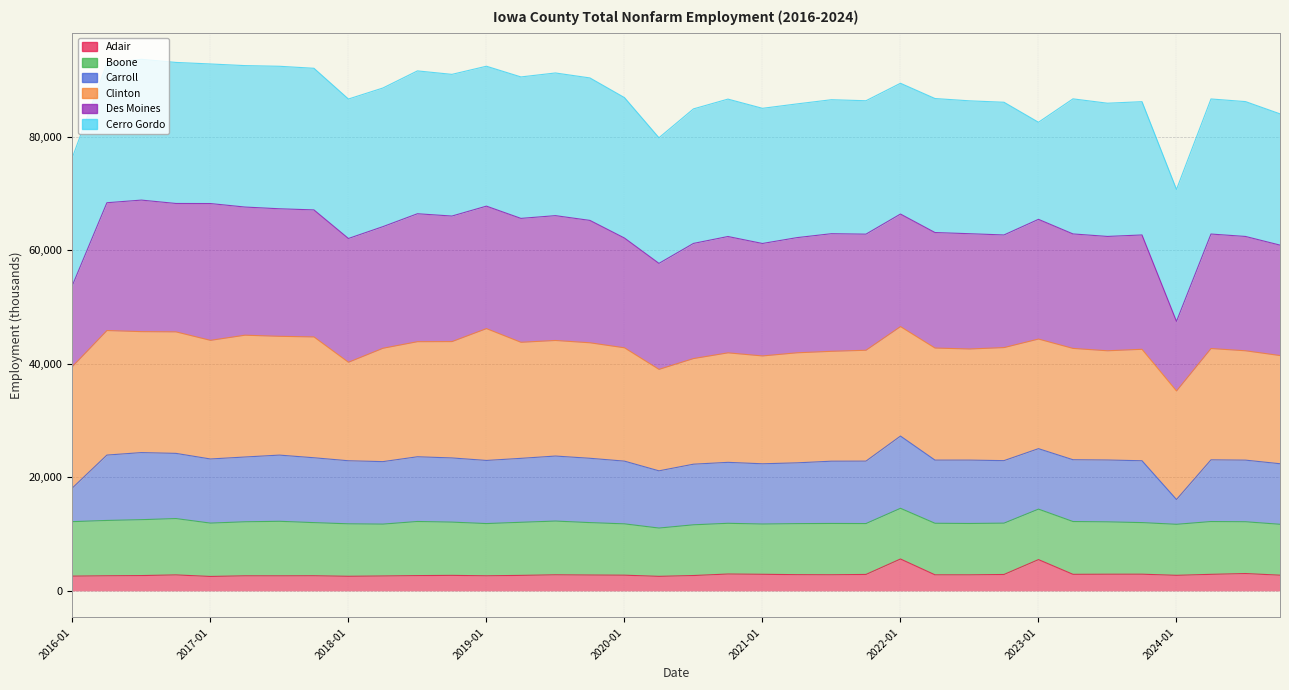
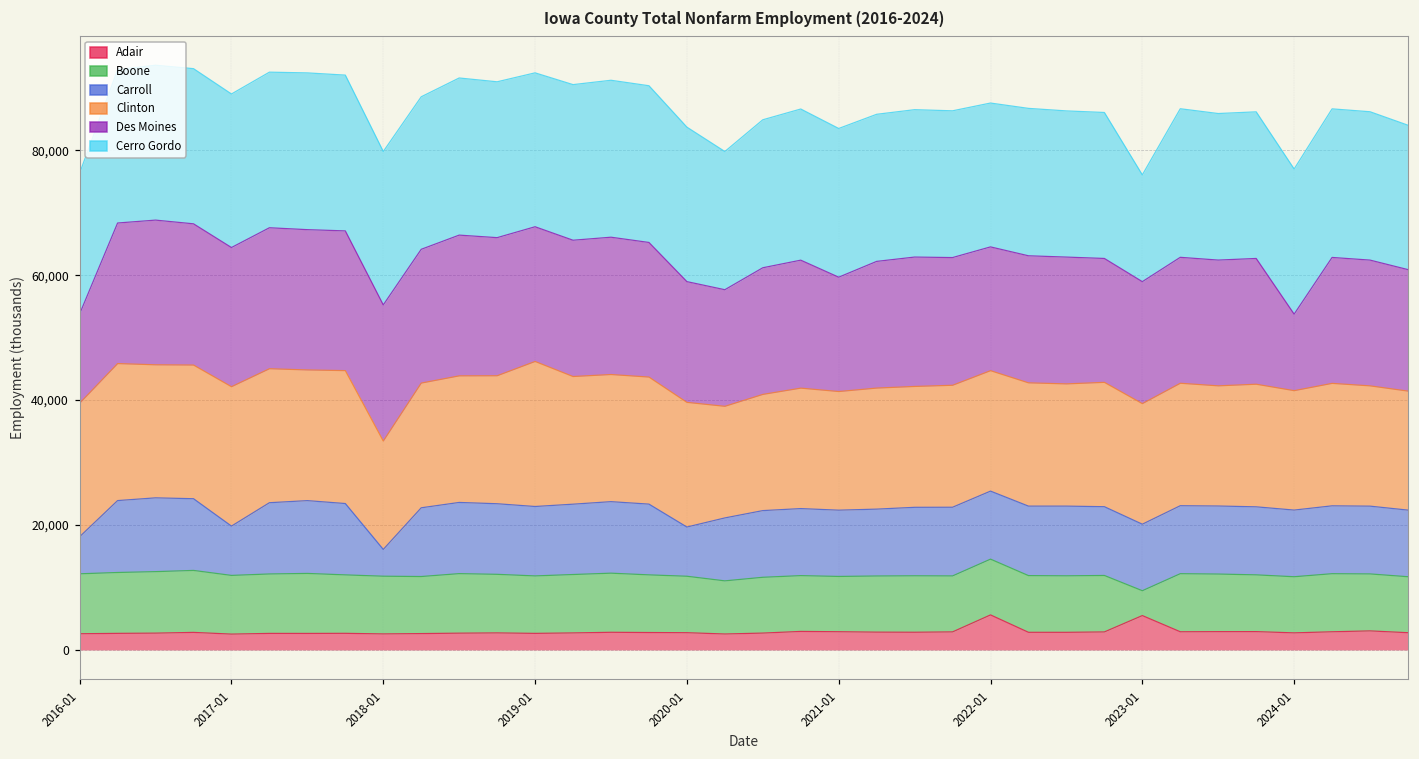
  {
    "Adair": {
      "2016-01": "3,000",
      "2017-01": "3,000",
      "2018-01": "3,000",
      "2019-01": "3,000",
      "2020-01": "3,000",
      "2021-01": "3,000",
      "2022-01": "6,000",
      "2023-01": "6,000",
      "2024-01": "3,000"
    },
    "Boone": {
      "2016-01": "10,000",
      "2017-01": "9,000",
      "2018-01": "9,000",
      "2019-01": "9,000",
      "2020-01": "9,000",
      "2021-01": "9,000",
      "2022-01": "9,000",
-     "2023-01": "9,000",
+     "2023-01": "4,000",
      "2024-01": "9,000"
    },
    "Carroll": {
      "2016-01": "6,000",
-     "2017-01": "11,000",
-     "2018-01": "11,000",
+     "2017-01": "8,000",
+     "2018-01": "4,000",
      "2019-01": "11,000",
-     "2020-01": "11,000",
+     "2020-01": "8,000",
      "2021-01": "11,000",
-     "2022-01": "13,000",
+     "2022-01": "11,000",
      "2023-01": "11,000",
-     "2024-01": "4,000"
+     "2024-01": "11,000"
    },
    "Clinton": {
      "2016-01": "21,000",
-     "2017-01": "21,000",
+     "2017-01": "22,000",
      "2018-01": "17,000",
      "2019-01": "23,000",
      "2020-01": "20,000",
      "2021-01": "19,000",
      "2022-01": "19,000",
      "2023-01": "19,000",
      "2024-01": "19,000"
    },
    "Des Moines": {
      "2016-01": "14,000",
-     "2017-01": "24,000",
+     "2017-01": "22,000",
      "2018-01": "22,000",
      "2019-01": "22,000",
      "2020-01": "19,000",
-     "2021-01": "20,000",
+     "2021-01": "18,000",
      "2022-01": "20,000",
-     "2023-01": "21,000",
+     "2023-01": "20,000",
      "2024-01": "12,000"
    },
    "Cerro Gordo": {
      "2016-01": "23,000",
      "2017-01": "25,000",
      "2018-01": "25,000",
      "2019-01": "25,000",
      "2020-01": "25,000",
      "2021-01": "24,000",
      "2022-01": "23,000",
      "2023-01": "17,000",
      "2024-01": "23,000"
    }
  }
